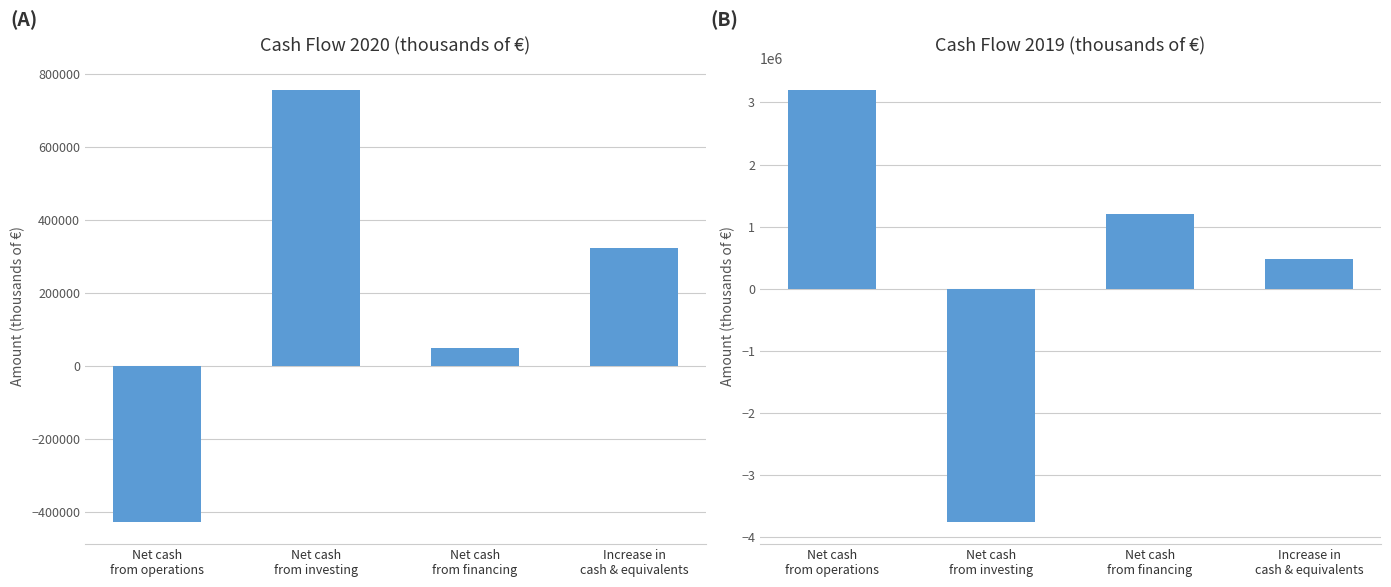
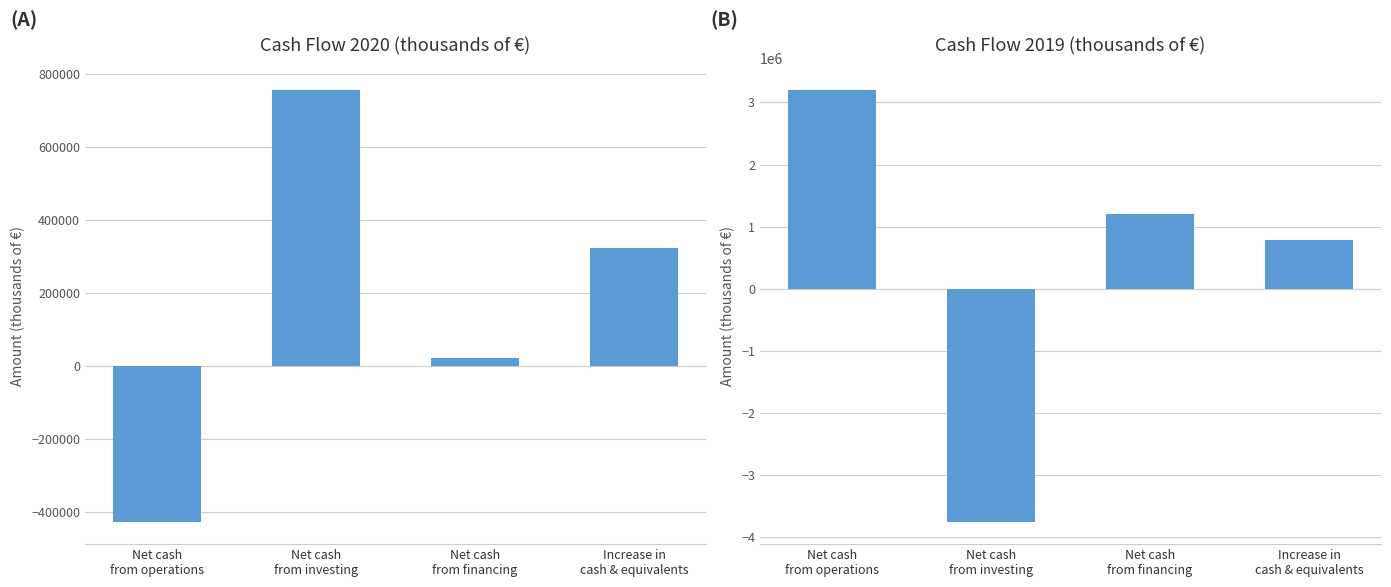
  {
    "Cash Flow 2020 (thousands of €)": {
      "Net cash from operations": -430000,
      "Net cash from investing": 760000,
-     "Net cash from financing": 50000,
+     "Net cash from financing": 20000,
      "Increase in cash & equivalents": 320000
    },
    "Cash Flow 2019 (thousands of €)": {
      "Net cash from operations": 3200000,
      "Net cash from investing": -3800000,
      "Net cash from financing": 1200000,
-     "Increase in cash & equivalents": 500000
+     "Increase in cash & equivalents": 800000
    }
  }
